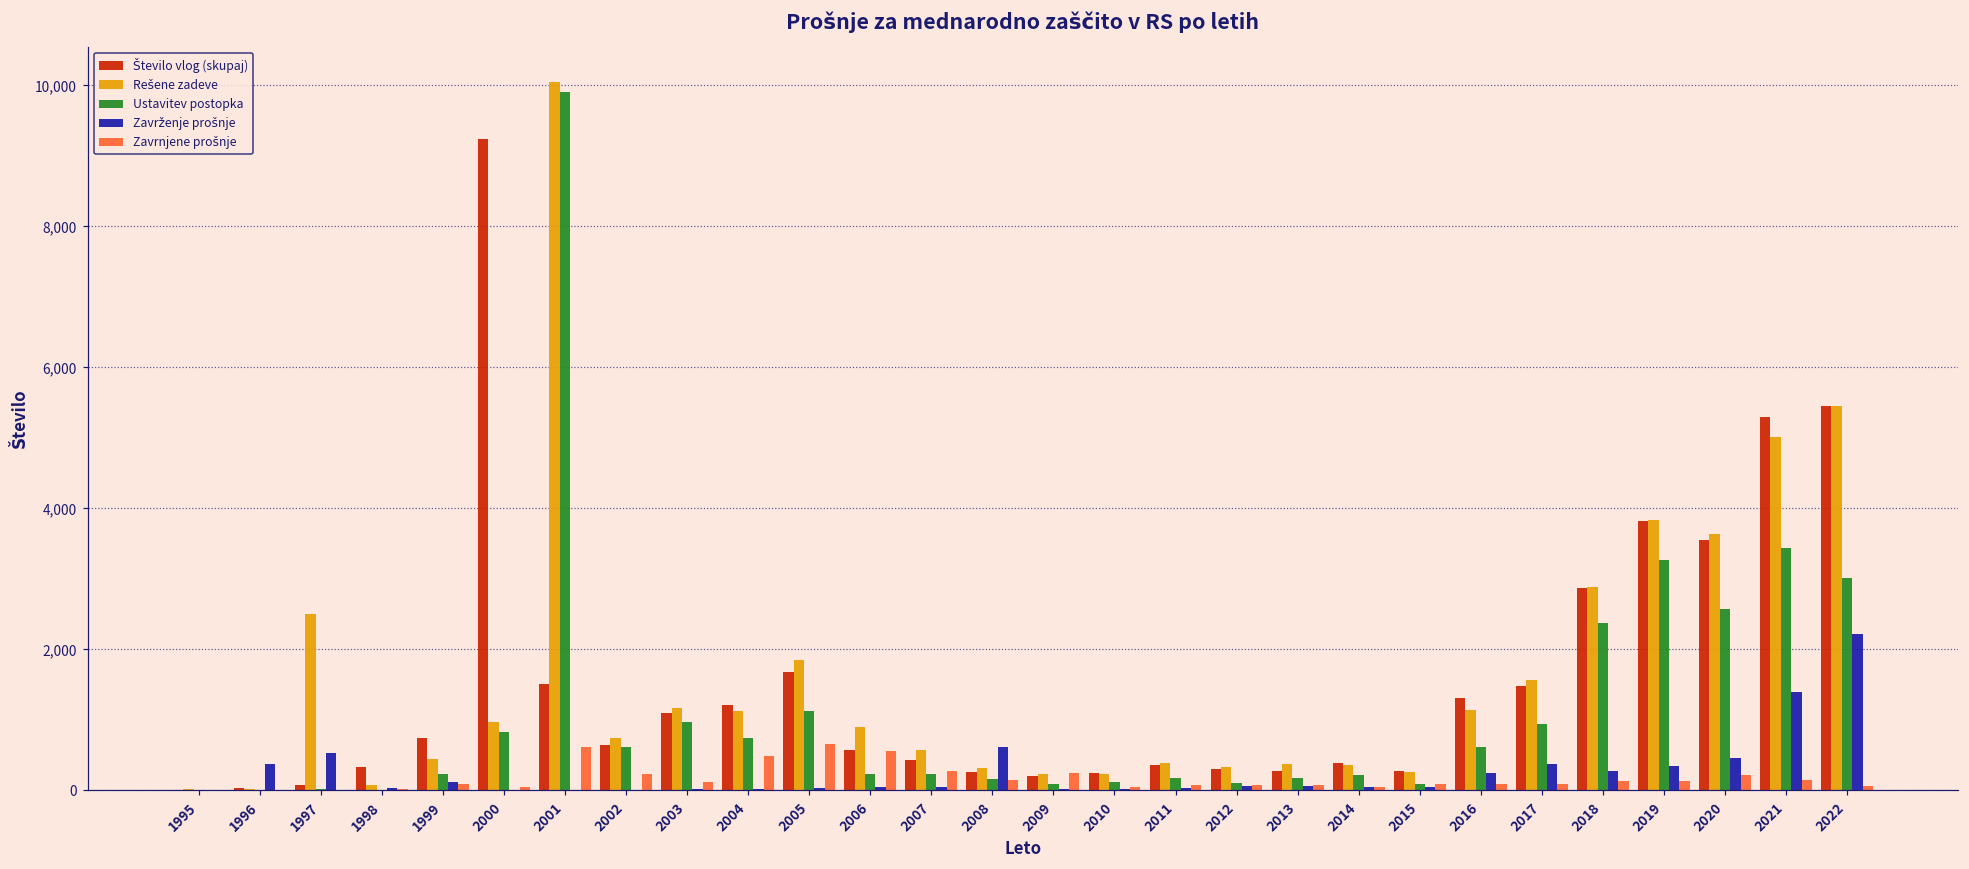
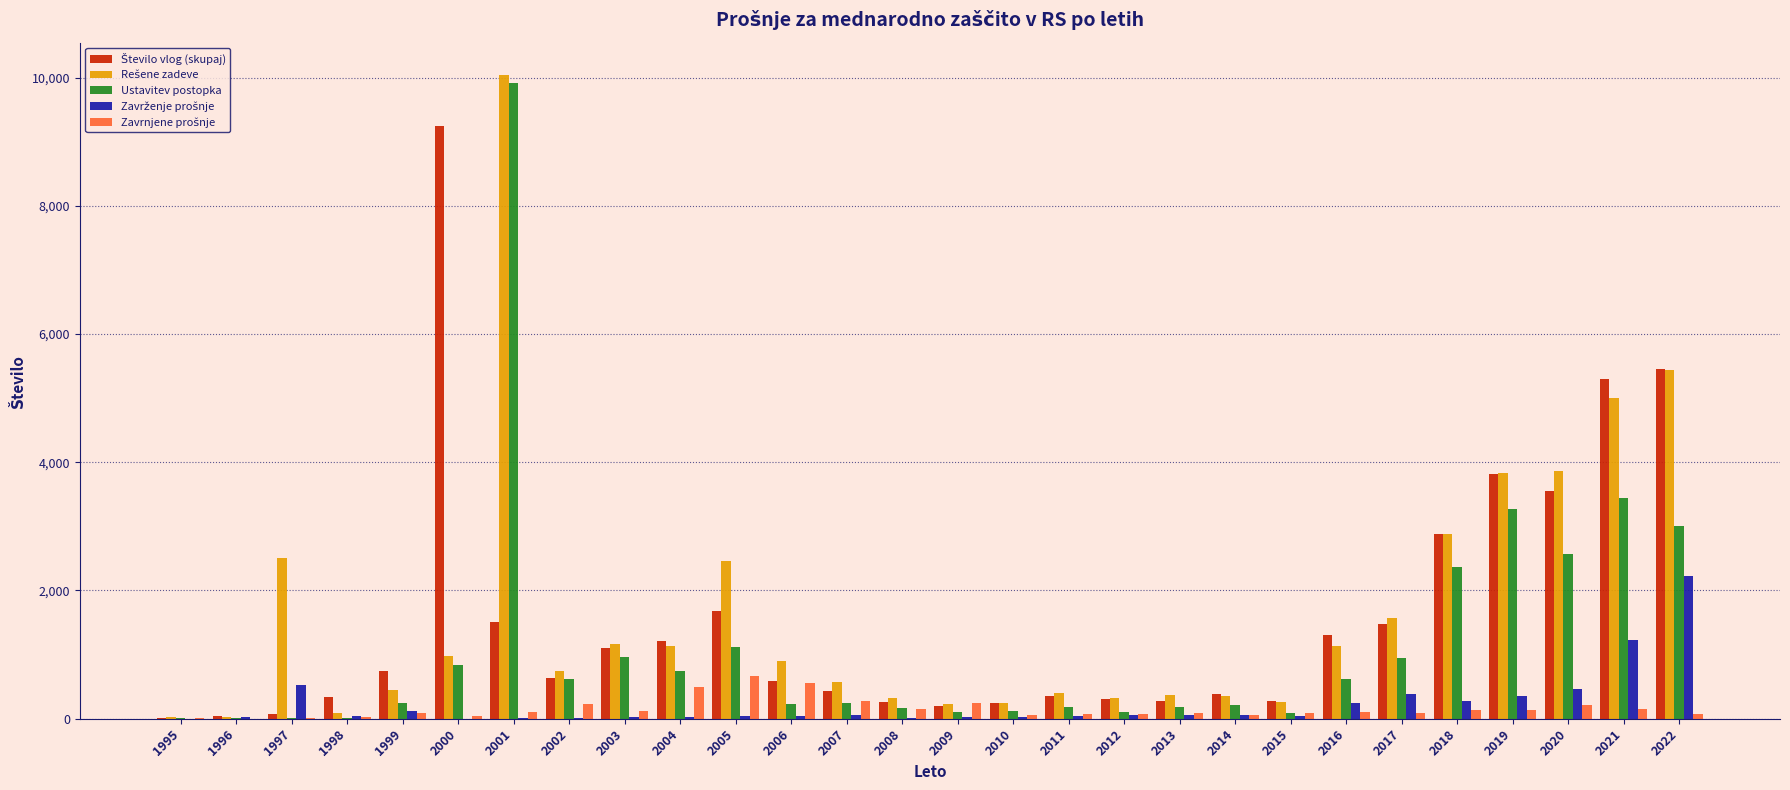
  {
    "Število vlog (skupaj)": {
      "1997": "100",
      "1998": "300",
      "1999": "700",
      "2000": "9,200",
      "2001": "1,500",
      "2002": "600",
      "2003": "1,100",
      "2004": "1,200",
      "2005": "1,700",
      "2006": "600",
      "2007": "400",
      "2008": "300",
      "2009": "200",
      "2010": "200",
      "2011": "400",
      "2012": "300",
      "2013": "300",
      "2014": "400",
      "2015": "300",
      "2016": "1,300",
      "2017": "1,500",
      "2018": "2,900",
      "2019": "3,800",
      "2020": "3,500",
      "2021": "5,300",
      "2022": "5,500"
    },
    "Rešene zadeve": {
      "1997": "2,500",
      "1998": "100",
      "1999": "400",
      "2000": "1,000",
      "2001": "10,000",
      "2002": "700",
      "2003": "1,200",
      "2004": "1,100",
-     "2005": "1,800",
+     "2005": "2,500",
      "2006": "900",
      "2007": "600",
      "2008": "300",
      "2009": "200",
      "2010": "200",
      "2011": "400",
      "2012": "300",
      "2013": "400",
      "2014": "400",
      "2015": "300",
      "2016": "1,100",
      "2017": "1,600",
      "2018": "2,900",
      "2019": "3,800",
-     "2020": "3,600",
+     "2020": "3,900",
      "2021": "5,000",
      "2022": "5,400"
    },
    "Ustavitev postopka": {
      "1999": "200",
      "2000": "800",
      "2001": "9,900",
      "2002": "600",
      "2003": "1,000",
      "2004": "700",
      "2005": "1,100",
      "2006": "200",
      "2007": "200",
      "2008": "200",
      "2009": "100",
      "2010": "100",
      "2011": "200",
      "2012": "100",
      "2013": "200",
      "2014": "200",
      "2015": "100",
      "2016": "600",
      "2017": "900",
      "2018": "2,400",
      "2019": "3,300",
      "2020": "2,600",
      "2021": "3,400",
      "2022": "3,000"
    },
    "Zavrženje prošnje": {
-     "1996": "400",
+     "1996": "0",
      "1997": "500",
      "1998": "0",
      "1999": "100",
      "2000": "0",
      "2006": "0",
      "2007": "100",
-     "2008": "600",
+     "2008": "0",
      "2011": "0",
      "2012": "100",
      "2013": "100",
      "2014": "0",
      "2015": "0",
      "2016": "200",
      "2017": "400",
      "2018": "300",
      "2019": "400",
      "2020": "500",
-     "2021": "1,400",
+     "2021": "1,200",
      "2022": "2,200"
    },
    "Zavrnjene prošnje": {
      "1996": "0",
      "1999": "100",
      "2000": "0",
-     "2001": "600",
+     "2001": "100",
      "2002": "200",
      "2003": "100",
      "2004": "500",
      "2005": "700",
      "2006": "600",
      "2007": "300",
      "2008": "100",
      "2009": "200",
      "2010": "100",
      "2011": "100",
      "2012": "100",
      "2013": "100",
      "2014": "100",
      "2015": "100",
      "2016": "100",
      "2017": "100",
      "2018": "100",
      "2019": "100",
      "2020": "200",
      "2021": "200",
      "2022": "100"
    }
  }
